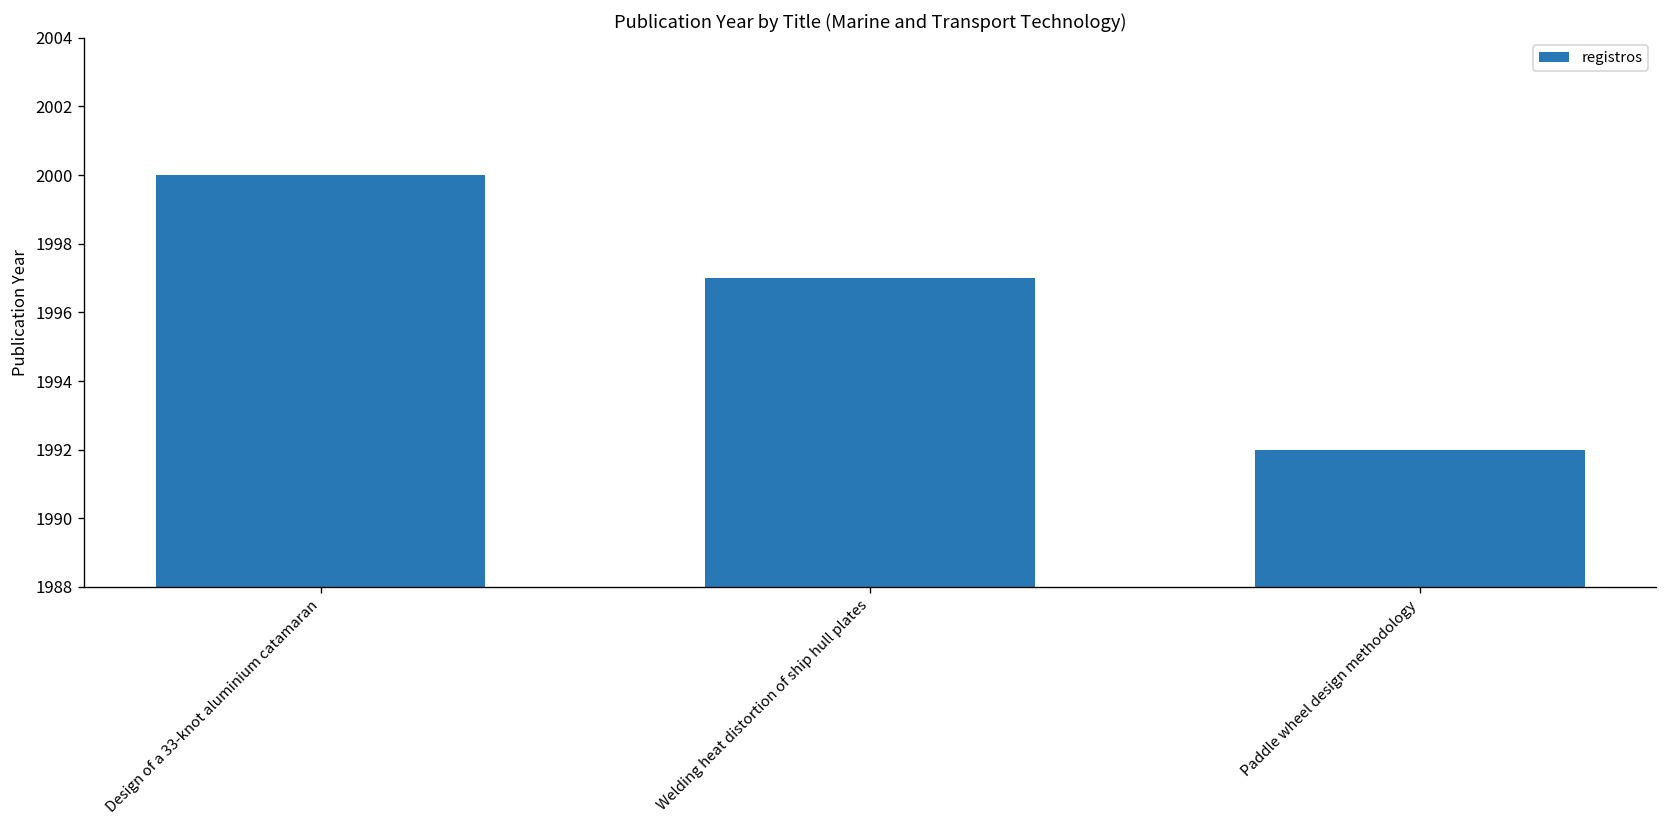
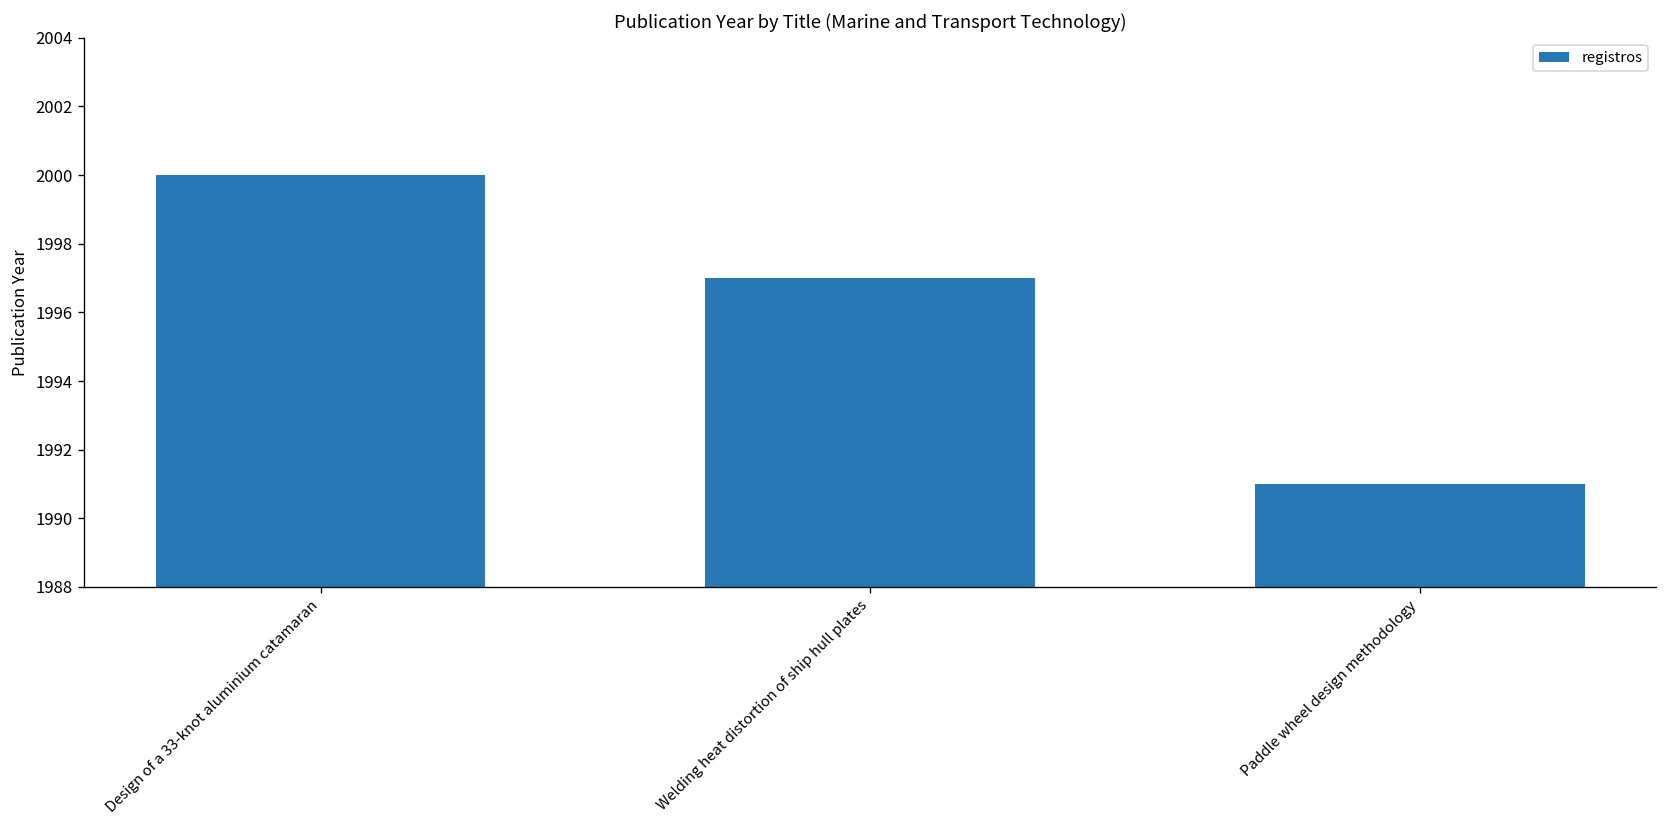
  {
    "Design of a 33-knot aluminium catamaran": 2000,
    "Welding heat distortion of ship hull plates": 1997,
-   "Paddle wheel design methodology": 1992
+   "Paddle wheel design methodology": 1991
  }
